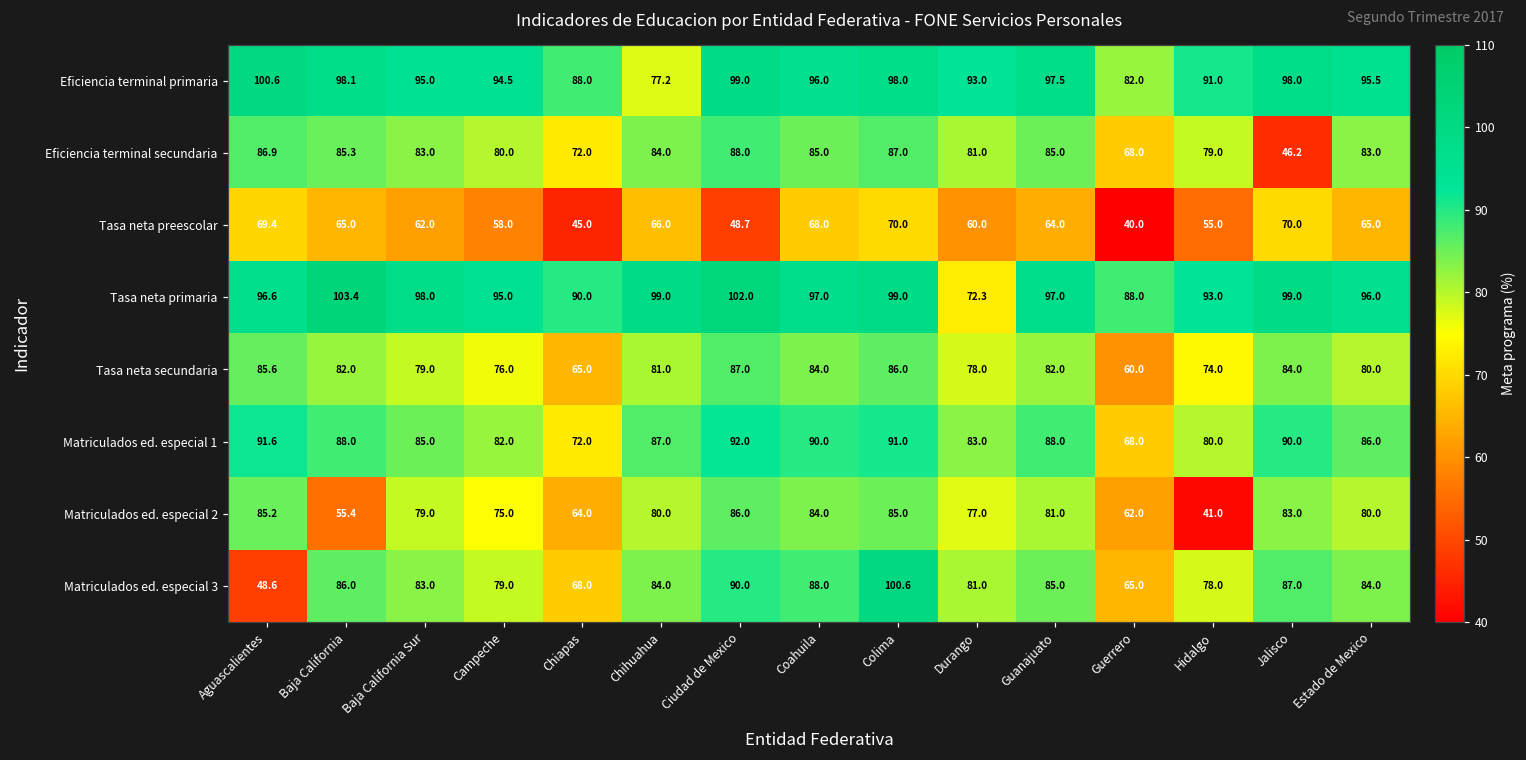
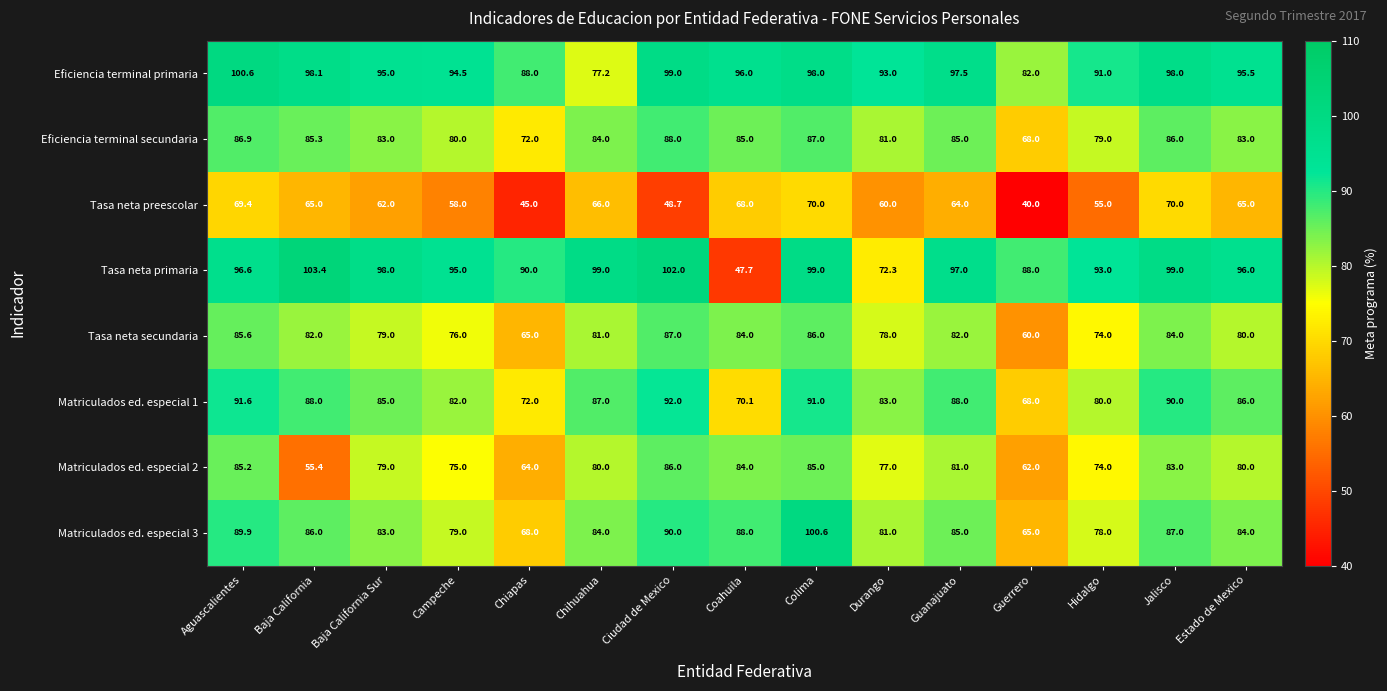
  {
    "Eficiencia terminal primaria": {
      "Aguascalientes": 100.6,
      "Baja California": 98.1,
      "Baja California Sur": 95.0,
      "Campeche": 94.5,
      "Chiapas": 88.0,
      "Chihuahua": 77.2,
      "Ciudad de Mexico": 99.0,
      "Coahuila": 96.0,
      "Colima": 98.0,
      "Durango": 93.0,
      "Guanajuato": 97.5,
      "Guerrero": 82.0,
      "Hidalgo": 91.0,
      "Jalisco": 98.0,
      "Estado de Mexico": 95.5
    },
    "Eficiencia terminal secundaria": {
      "Aguascalientes": 86.9,
      "Baja California": 85.3,
      "Baja California Sur": 83.0,
      "Campeche": 80.0,
      "Chiapas": 72.0,
      "Chihuahua": 84.0,
      "Ciudad de Mexico": 88.0,
      "Coahuila": 85.0,
      "Colima": 87.0,
      "Durango": 81.0,
      "Guanajuato": 85.0,
      "Guerrero": 68.0,
      "Hidalgo": 79.0,
-     "Jalisco": 46.2,
+     "Jalisco": 86.0,
      "Estado de Mexico": 83.0
    },
    "Tasa neta preescolar": {
      "Aguascalientes": 69.4,
      "Baja California": 65.0,
      "Baja California Sur": 62.0,
      "Campeche": 58.0,
      "Chiapas": 45.0,
      "Chihuahua": 66.0,
      "Ciudad de Mexico": 48.7,
      "Coahuila": 68.0,
      "Colima": 70.0,
      "Durango": 60.0,
      "Guanajuato": 64.0,
      "Guerrero": 40.0,
      "Hidalgo": 55.0,
      "Jalisco": 70.0,
      "Estado de Mexico": 65.0
    },
    "Tasa neta primaria": {
      "Aguascalientes": 96.6,
      "Baja California": 103.4,
      "Baja California Sur": 98.0,
      "Campeche": 95.0,
      "Chiapas": 90.0,
      "Chihuahua": 99.0,
      "Ciudad de Mexico": 102.0,
-     "Coahuila": 97.0,
+     "Coahuila": 47.7,
      "Colima": 99.0,
      "Durango": 72.3,
      "Guanajuato": 97.0,
      "Guerrero": 88.0,
      "Hidalgo": 93.0,
      "Jalisco": 99.0,
      "Estado de Mexico": 96.0
    },
    "Tasa neta secundaria": {
      "Aguascalientes": 85.6,
      "Baja California": 82.0,
      "Baja California Sur": 79.0,
      "Campeche": 76.0,
      "Chiapas": 65.0,
      "Chihuahua": 81.0,
      "Ciudad de Mexico": 87.0,
      "Coahuila": 84.0,
      "Colima": 86.0,
      "Durango": 78.0,
      "Guanajuato": 82.0,
      "Guerrero": 60.0,
      "Hidalgo": 74.0,
      "Jalisco": 84.0,
      "Estado de Mexico": 80.0
    },
    "Matriculados ed. especial 1": {
      "Aguascalientes": 91.6,
      "Baja California": 88.0,
      "Baja California Sur": 85.0,
      "Campeche": 82.0,
      "Chiapas": 72.0,
      "Chihuahua": 87.0,
      "Ciudad de Mexico": 92.0,
-     "Coahuila": 90.0,
+     "Coahuila": 70.1,
      "Colima": 91.0,
      "Durango": 83.0,
      "Guanajuato": 88.0,
      "Guerrero": 68.0,
      "Hidalgo": 80.0,
      "Jalisco": 90.0,
      "Estado de Mexico": 86.0
    },
    "Matriculados ed. especial 2": {
      "Aguascalientes": 85.2,
      "Baja California": 55.4,
      "Baja California Sur": 79.0,
      "Campeche": 75.0,
      "Chiapas": 64.0,
      "Chihuahua": 80.0,
      "Ciudad de Mexico": 86.0,
      "Coahuila": 84.0,
      "Colima": 85.0,
      "Durango": 77.0,
      "Guanajuato": 81.0,
      "Guerrero": 62.0,
-     "Hidalgo": 41.0,
+     "Hidalgo": 74.0,
      "Jalisco": 83.0,
      "Estado de Mexico": 80.0
    },
    "Matriculados ed. especial 3": {
-     "Aguascalientes": 48.6,
+     "Aguascalientes": 89.9,
      "Baja California": 86.0,
      "Baja California Sur": 83.0,
      "Campeche": 79.0,
      "Chiapas": 68.0,
      "Chihuahua": 84.0,
      "Ciudad de Mexico": 90.0,
      "Coahuila": 88.0,
      "Colima": 100.6,
      "Durango": 81.0,
      "Guanajuato": 85.0,
      "Guerrero": 65.0,
      "Hidalgo": 78.0,
      "Jalisco": 87.0,
      "Estado de Mexico": 84.0
    }
  }
